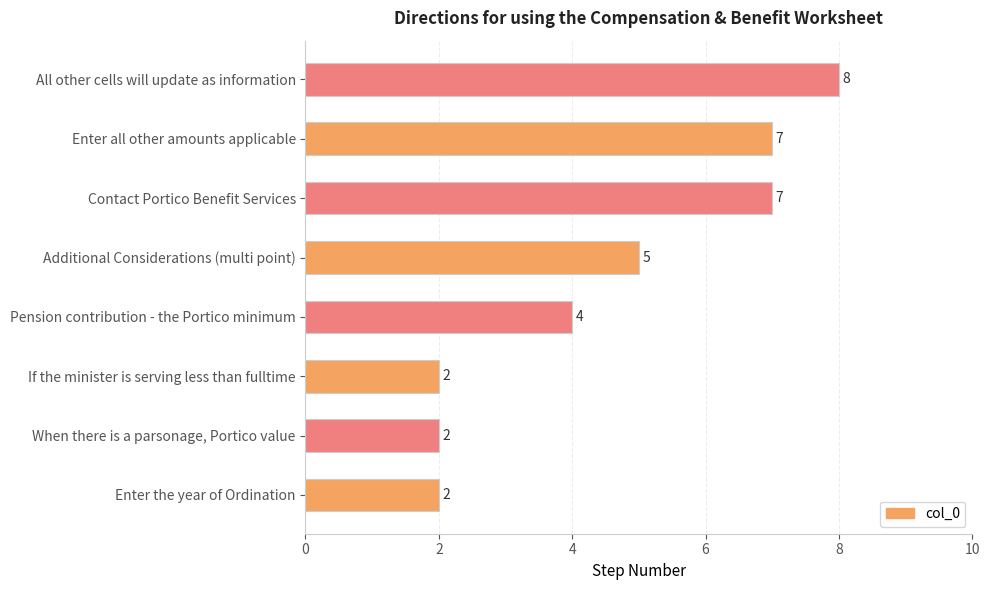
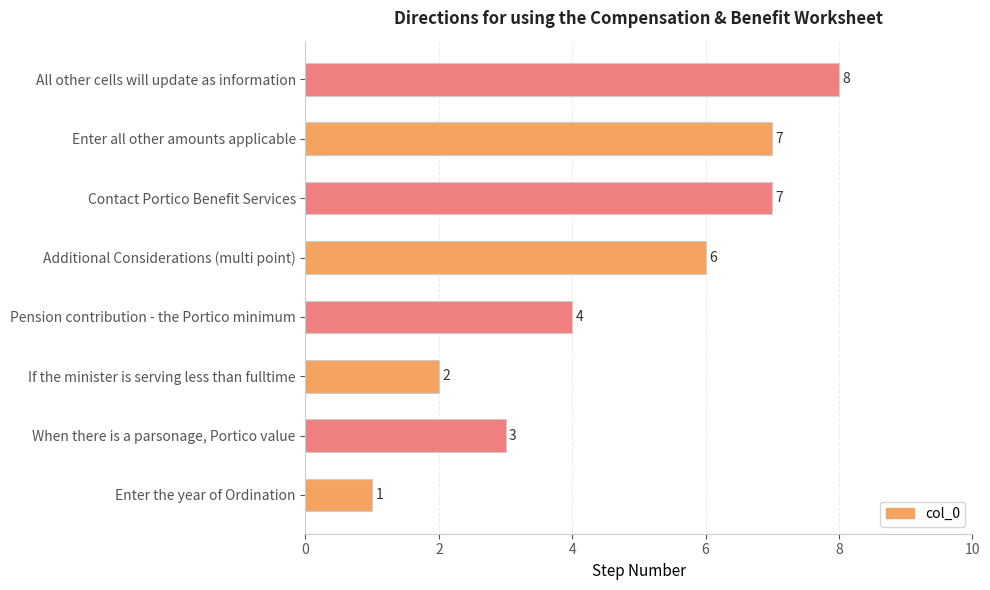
  {
    "All other cells will update as information": 8,
    "Enter all other amounts applicable": 7,
    "Contact Portico Benefit Services": 7,
-   "Additional Considerations (multi point)": 5,
+   "Additional Considerations (multi point)": 6,
    "Pension contribution - the Portico minimum": 4,
    "If the minister is serving less than fulltime": 2,
-   "When there is a parsonage, Portico value": 2,
-   "Enter the year of Ordination": 2
+   "When there is a parsonage, Portico value": 3,
+   "Enter the year of Ordination": 1
  }
